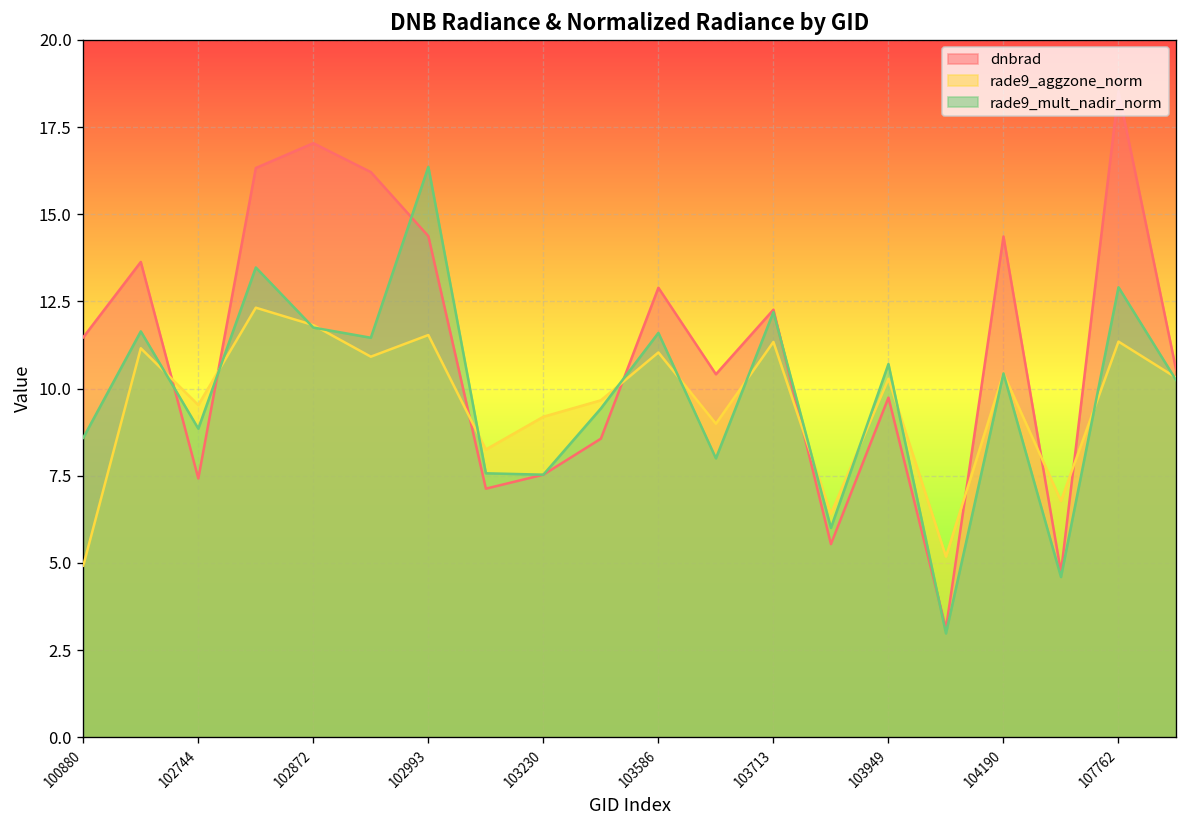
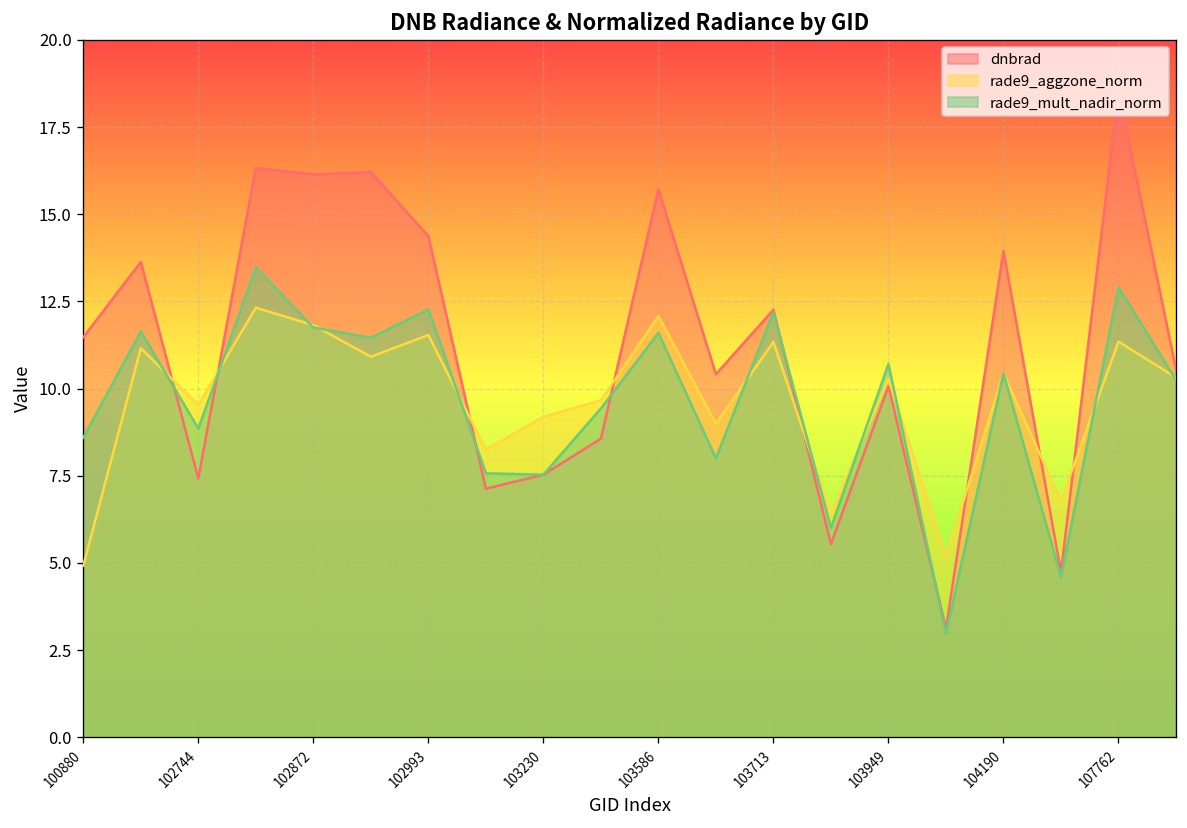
  {
    "dnbrad": {
      "100880": 11.5,
      "102744": 7.4,
-     "102872": 17.0,
+     "102872": 16.1,
      "102993": 14.4,
-     "103586": 12.9,
-     "103949": 9.7,
-     "104190": 14.4
+     "103586": 15.7,
+     "103949": 10.1,
+     "104190": 14.0
    },
    "rade9_aggzone_norm": {
      "100880": 4.9,
      "102744": 9.5,
      "102993": 11.5,
      "103230": 9.2,
-     "103586": 11.0,
+     "103586": 12.1,
      "103713": 11.3,
      "103949": 10.3,
      "107762": 11.3
    },
    "rade9_mult_nadir_norm": {
      "100880": 8.6,
      "102744": 8.9,
-     "102993": 16.4,
+     "102993": 12.3,
      "103586": 11.6,
      "103949": 10.7,
      "107762": 12.9
    }
  }
